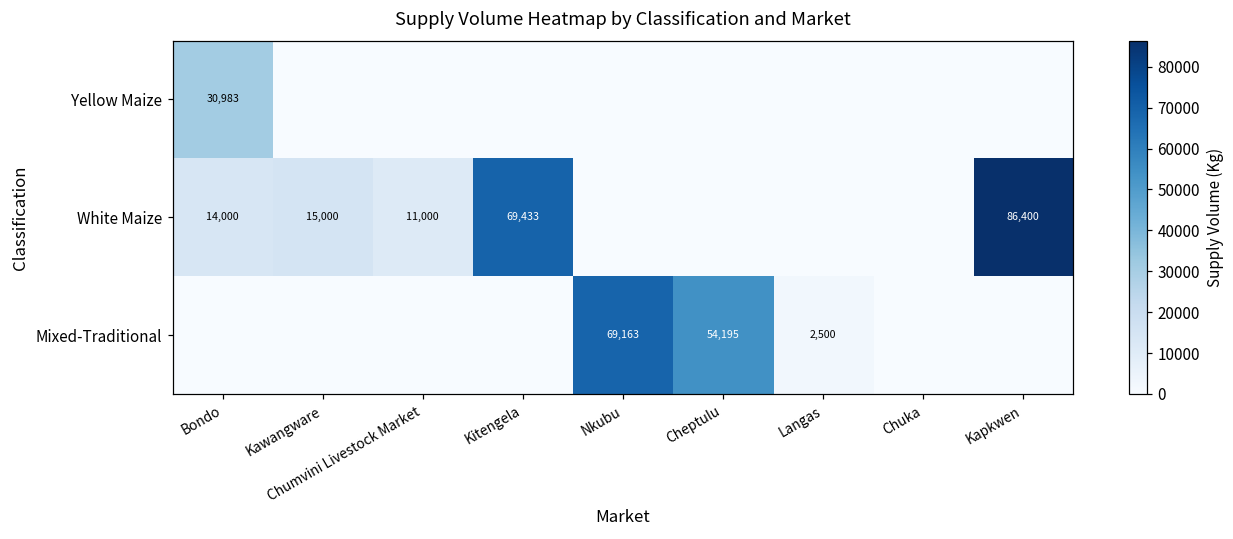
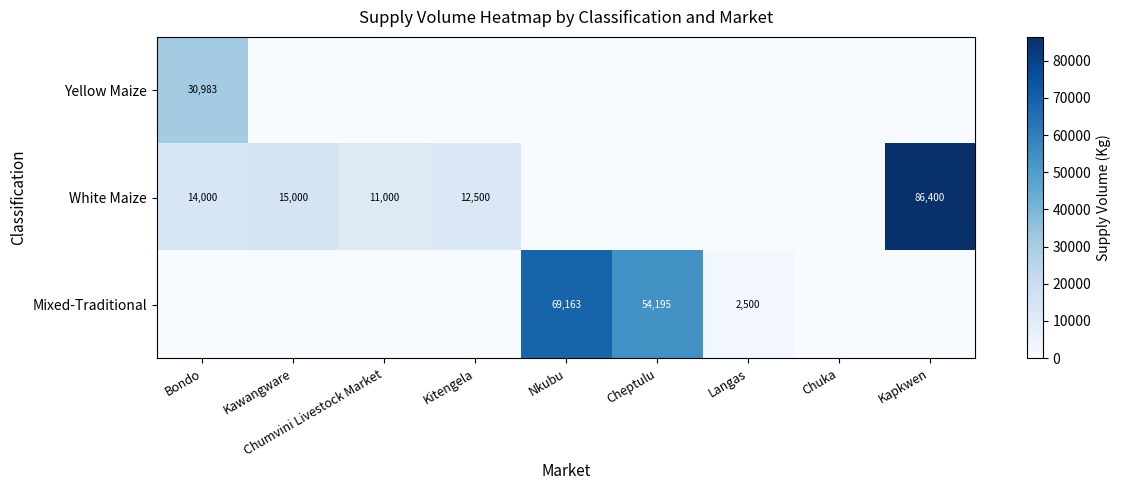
  {
    "Yellow Maize": {
      "Bondo": "30,983"
    },
    "White Maize": {
      "Bondo": "14,000",
      "Kawangware": "15,000",
      "Chumvini Livestock Market": "11,000",
-     "Kitengela": "69,433",
+     "Kitengela": "12,500",
      "Kapkwen": "86,400"
    },
    "Mixed-Traditional": {
      "Nkubu": "69,163",
      "Cheptulu": "54,195",
      "Langas": "2,500"
    }
  }
